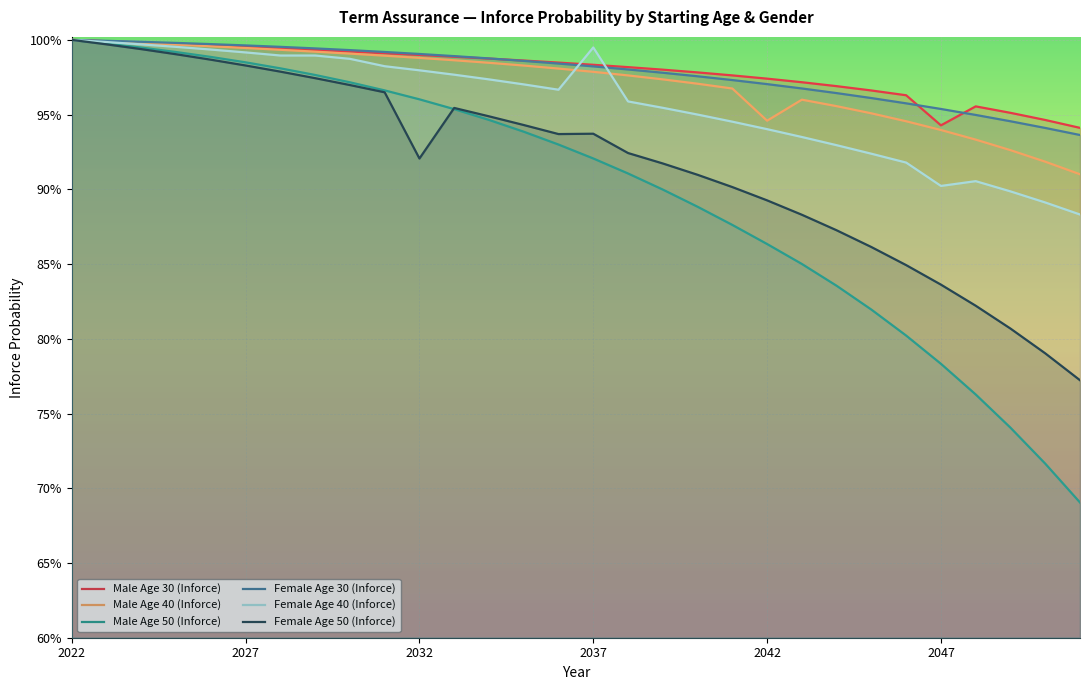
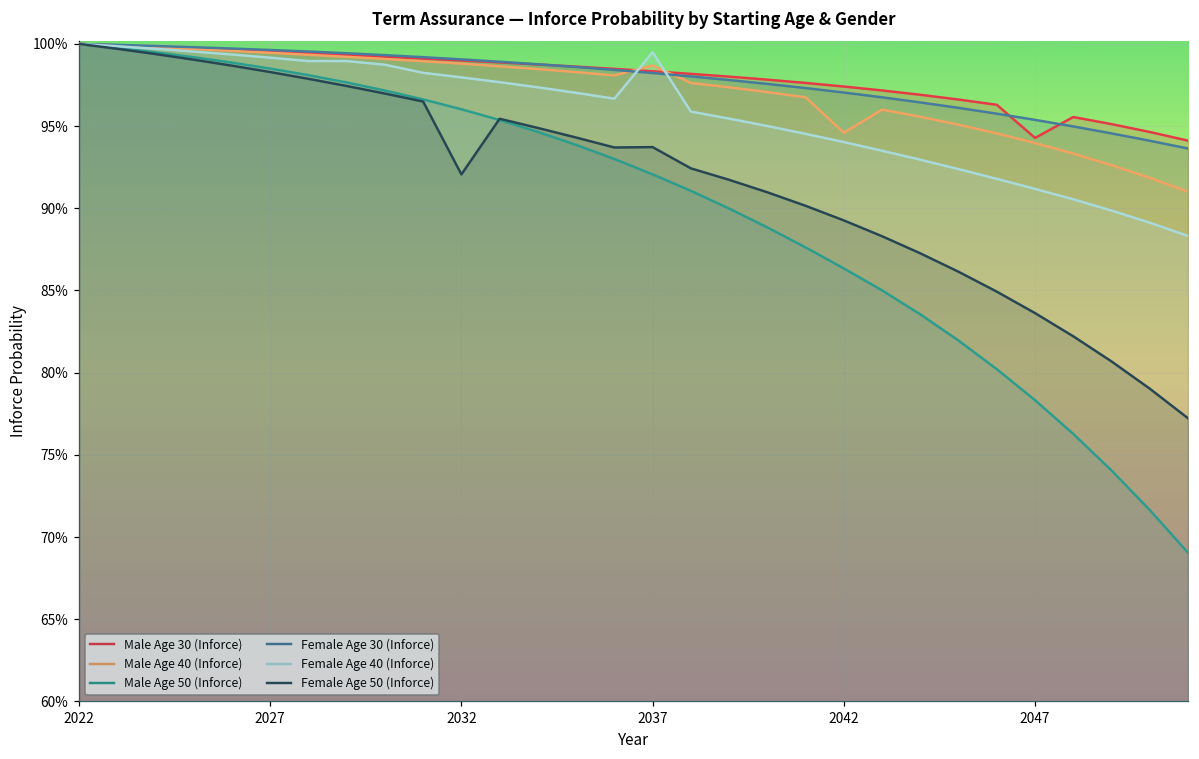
  {
    "Male Age 30 (Inforce)": {
      "2042": "97.4%",
      "2047": "94.3%"
    },
    "Male Age 40 (Inforce)": {
      "2032": "98.8%",
-     "2037": "97.9%",
+     "2037": "98.7%",
      "2042": "94.6%",
      "2047": "94.0%"
    },
    "Female Age 40 (Inforce)": {
      "2027": "99.2%",
      "2032": "98.0%",
      "2037": "99.5%",
      "2042": "94.0%",
-     "2047": "90.2%"
+     "2047": "91.2%"
    },
    "Female Age 50 (Inforce)": {
      "2027": "98.3%",
      "2032": "92.1%",
      "2037": "93.7%",
      "2042": "89.3%",
      "2047": "83.6%"
    }
  }
